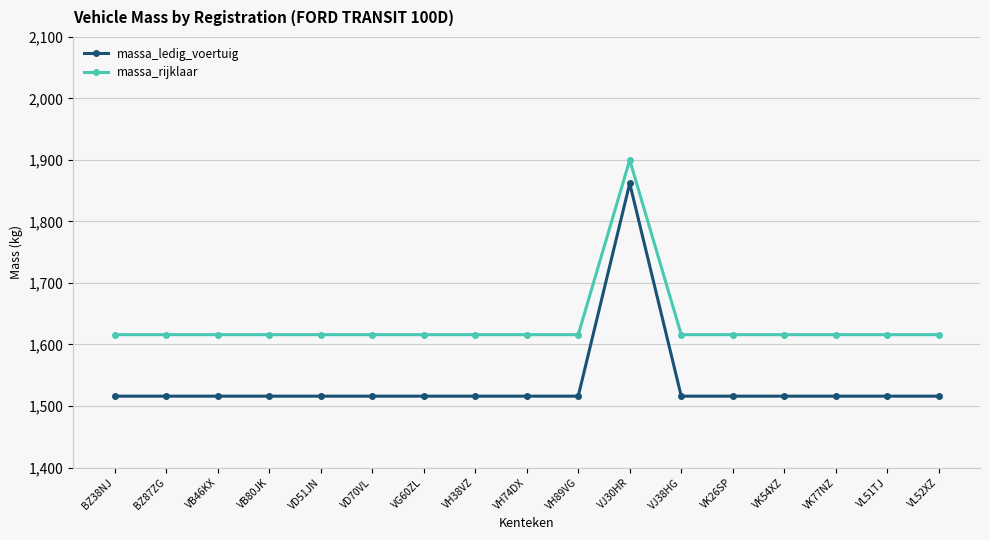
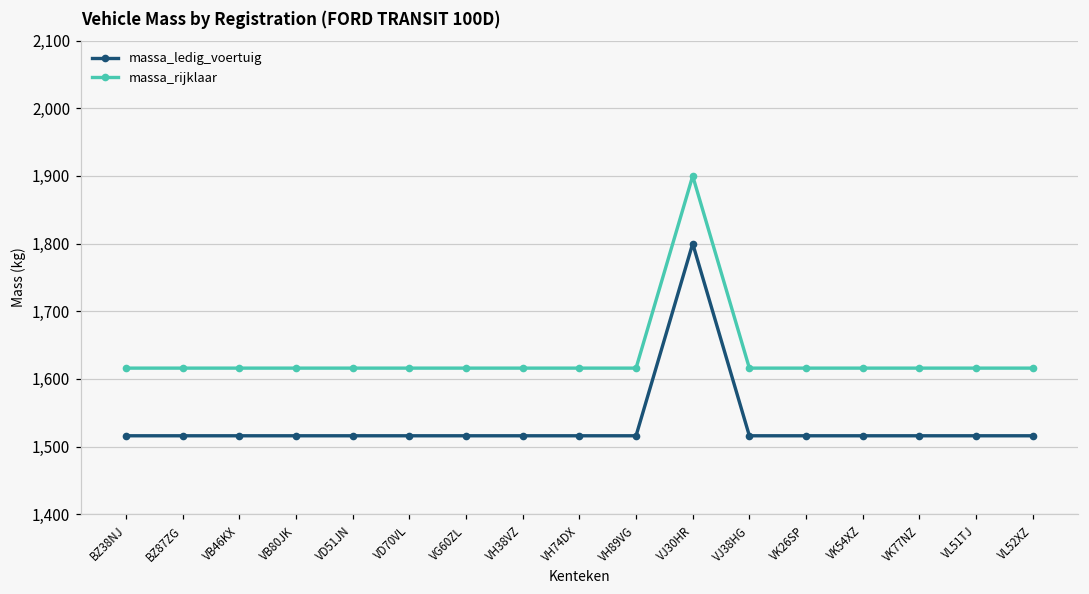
  {
    "massa_ledig_voertuig": {
      "BZ38NJ": "1,520",
      "BZ87ZG": "1,520",
      "VB46KX": "1,520",
      "VB80JK": "1,520",
      "VD51JN": "1,520",
      "VD70VL": "1,520",
      "VG60ZL": "1,520",
      "VH38VZ": "1,520",
      "VH74DX": "1,520",
      "VH89VG": "1,520",
-     "VJ30HR": "1,860",
+     "VJ30HR": "1,800",
      "VJ38HG": "1,520",
      "VK26SP": "1,520",
      "VK54XZ": "1,520",
      "VK77NZ": "1,520",
      "VL51TJ": "1,520",
      "VL52XZ": "1,520"
    },
    "massa_rijklaar": {
      "BZ38NJ": "1,620",
      "BZ87ZG": "1,620",
      "VB46KX": "1,620",
      "VB80JK": "1,620",
      "VD51JN": "1,620",
      "VD70VL": "1,620",
      "VG60ZL": "1,620",
      "VH38VZ": "1,620",
      "VH74DX": "1,620",
      "VH89VG": "1,620",
      "VJ30HR": "1,900",
      "VJ38HG": "1,620",
      "VK26SP": "1,620",
      "VK54XZ": "1,620",
      "VK77NZ": "1,620",
      "VL51TJ": "1,620",
      "VL52XZ": "1,620"
    }
  }
